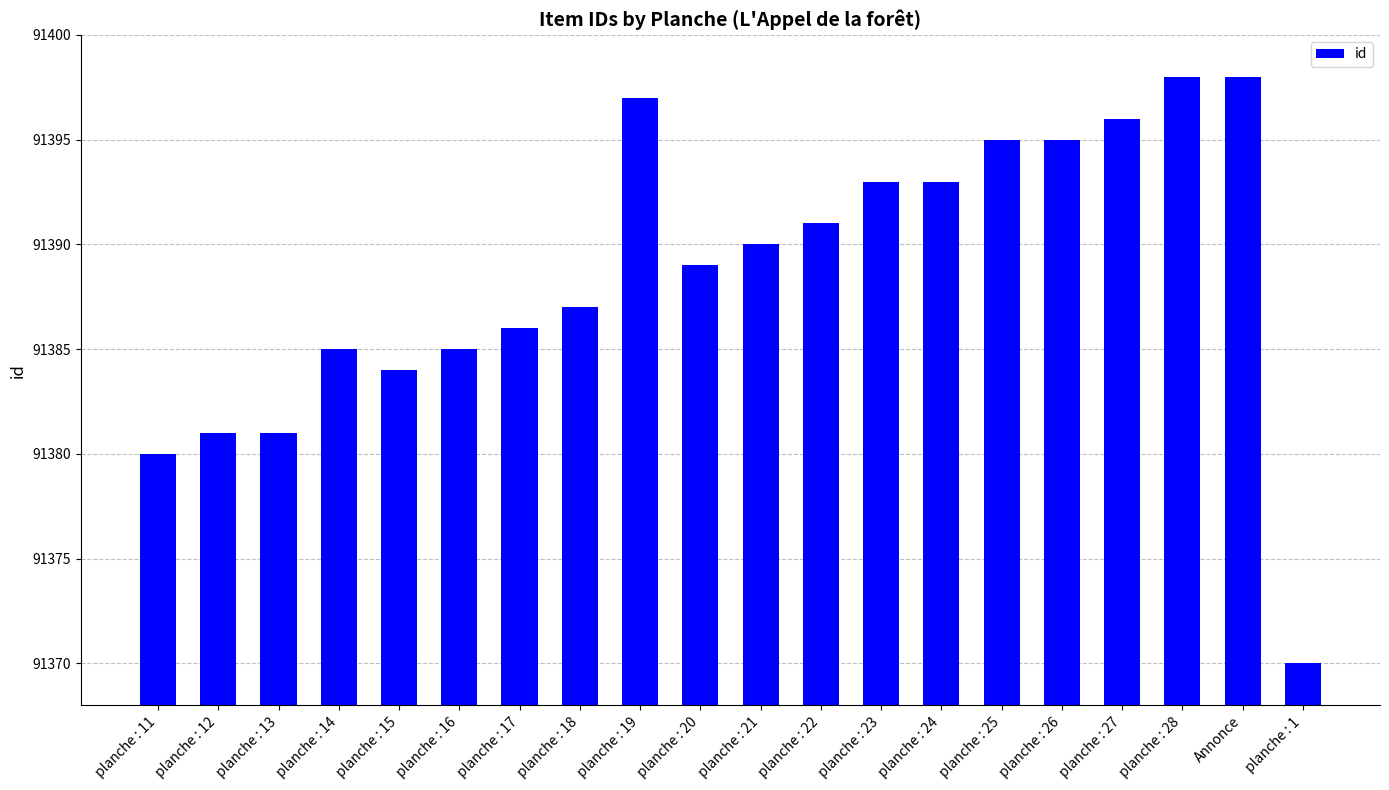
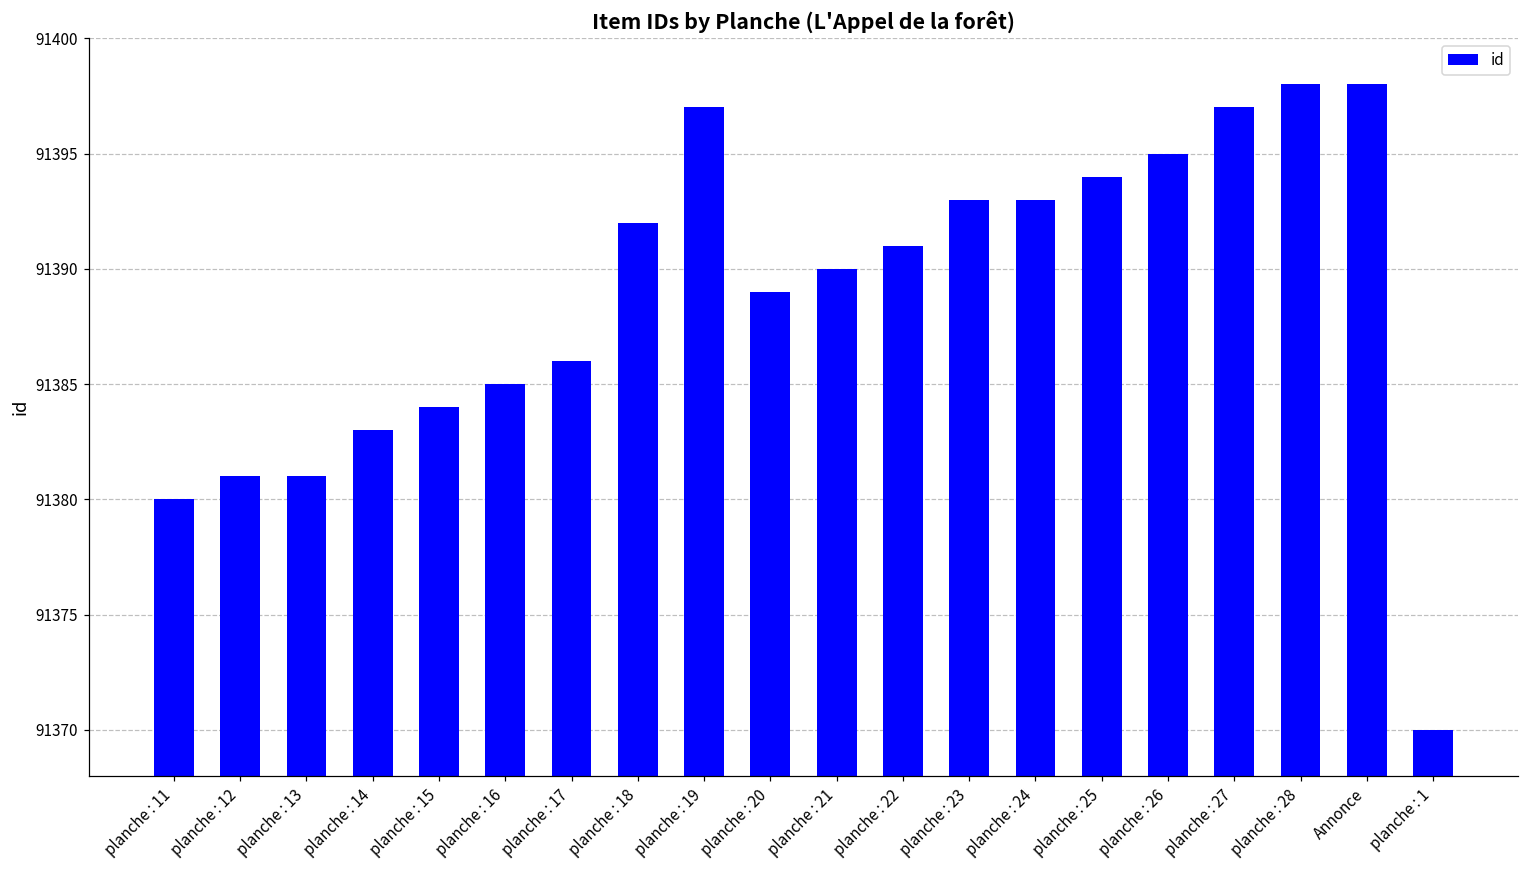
  {
    "planche : 11": 91380,
    "planche : 12": 91381,
    "planche : 13": 91381,
-   "planche : 14": 91385,
+   "planche : 14": 91383,
    "planche : 15": 91384,
    "planche : 16": 91385,
    "planche : 17": 91386,
-   "planche : 18": 91387,
+   "planche : 18": 91392,
    "planche : 19": 91397,
    "planche : 20": 91389,
    "planche : 21": 91390,
    "planche : 22": 91391,
    "planche : 23": 91393,
    "planche : 24": 91393,
-   "planche : 25": 91395,
+   "planche : 25": 91394,
    "planche : 26": 91395,
-   "planche : 27": 91396,
+   "planche : 27": 91397,
    "planche : 28": 91398,
    "Annonce": 91398,
    "planche : 1": 91370
  }
